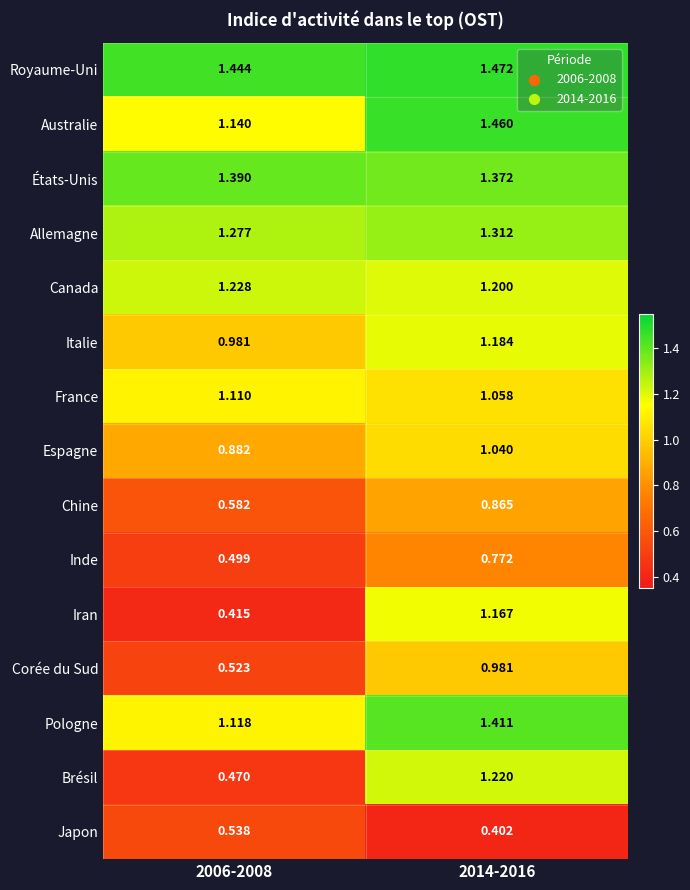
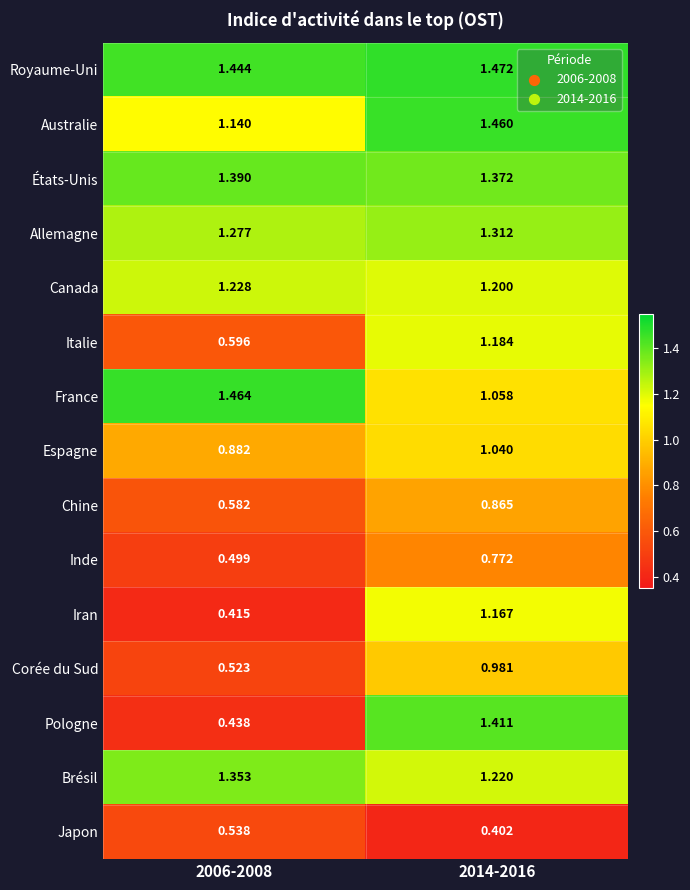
  {
    "Royaume-Uni": {
      "2006-2008": 1.444,
      "2014-2016": 1.472
    },
    "Australie": {
      "2006-2008": 1.140,
      "2014-2016": 1.460
    },
    "États-Unis": {
      "2006-2008": 1.390,
      "2014-2016": 1.372
    },
    "Allemagne": {
      "2006-2008": 1.277,
      "2014-2016": 1.312
    },
    "Canada": {
      "2006-2008": 1.228,
      "2014-2016": 1.200
    },
    "Italie": {
-     "2006-2008": 0.981,
+     "2006-2008": 0.596,
      "2014-2016": 1.184
    },
    "France": {
-     "2006-2008": 1.110,
+     "2006-2008": 1.464,
      "2014-2016": 1.058
    },
    "Espagne": {
      "2006-2008": 0.882,
      "2014-2016": 1.040
    },
    "Chine": {
      "2006-2008": 0.582,
      "2014-2016": 0.865
    },
    "Inde": {
      "2006-2008": 0.499,
      "2014-2016": 0.772
    },
    "Iran": {
      "2006-2008": 0.415,
      "2014-2016": 1.167
    },
    "Corée du Sud": {
      "2006-2008": 0.523,
      "2014-2016": 0.981
    },
    "Pologne": {
-     "2006-2008": 1.118,
+     "2006-2008": 0.438,
      "2014-2016": 1.411
    },
    "Brésil": {
-     "2006-2008": 0.470,
+     "2006-2008": 1.353,
      "2014-2016": 1.220
    },
    "Japon": {
      "2006-2008": 0.538,
      "2014-2016": 0.402
    }
  }
